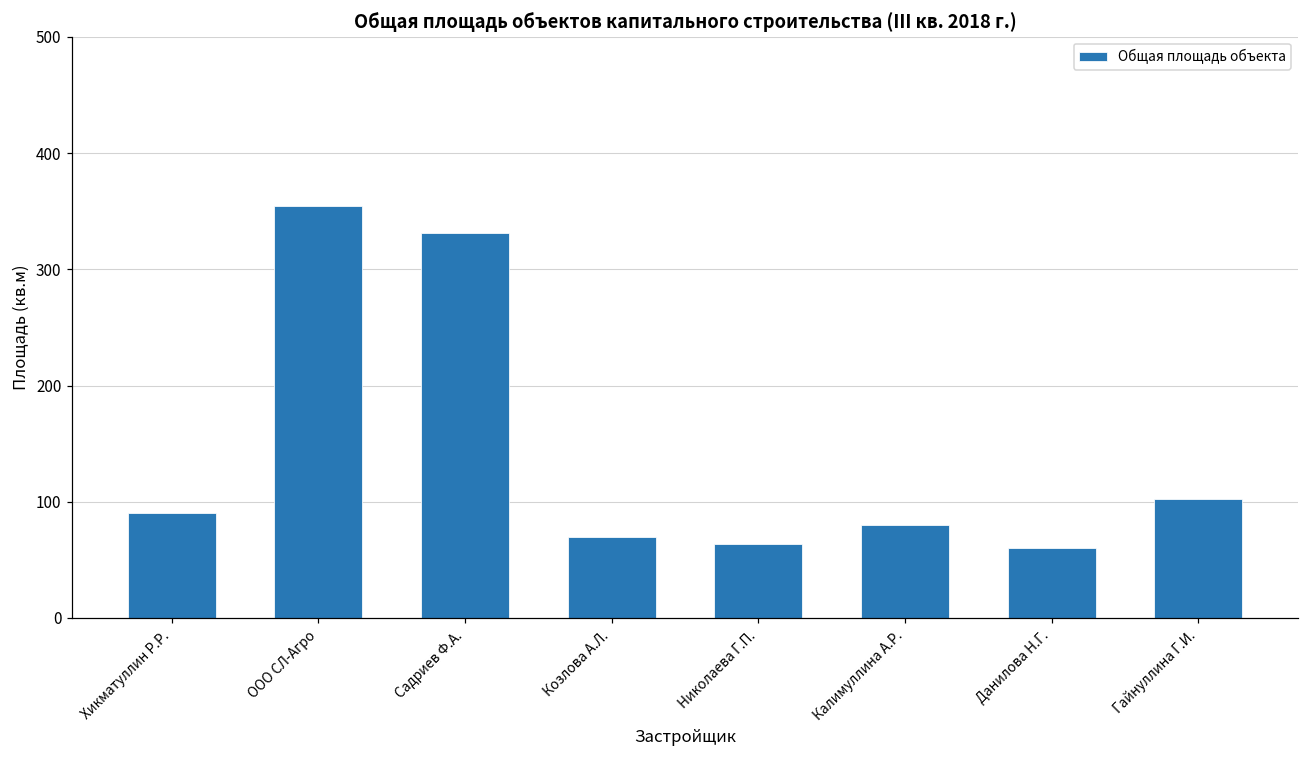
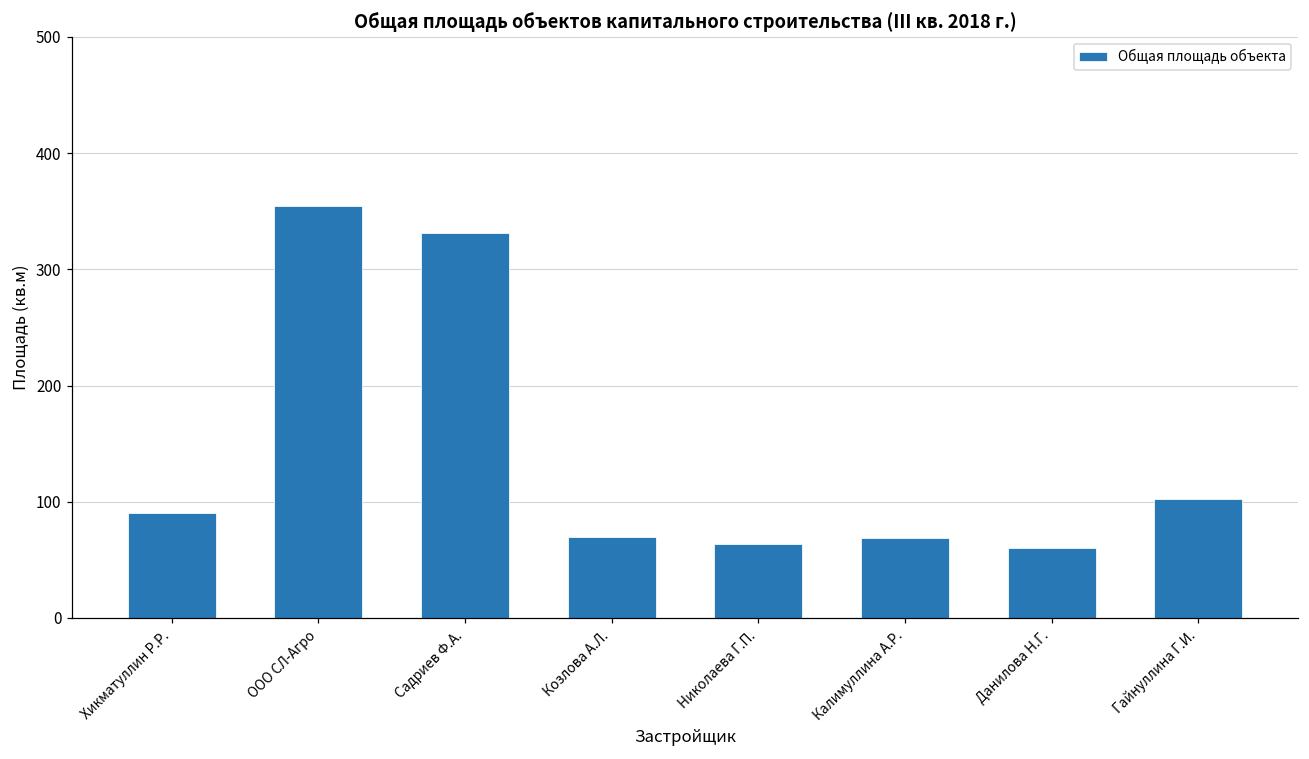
  {
    "Хикматуллин Р.Р.": 90,
    "ООО СЛ-Агро": 355,
    "Садриев Ф.А.": 331,
    "Козлова А.Л.": 70,
    "Николаева Г.П.": 64,
-   "Калимуллина А.Р.": 80,
+   "Калимуллина А.Р.": 69,
    "Данилова Н.Г.": 60,
    "Гайнуллина Г.И.": 102
  }
